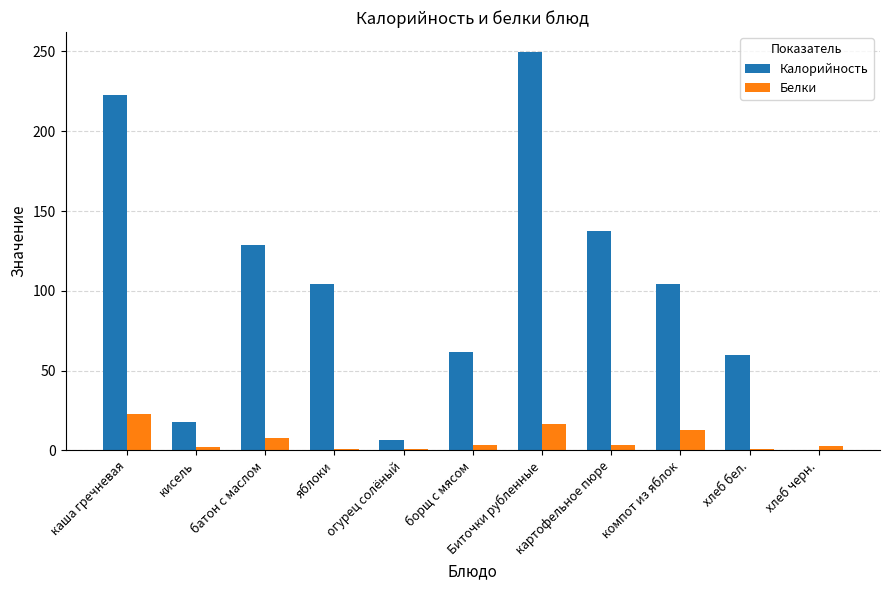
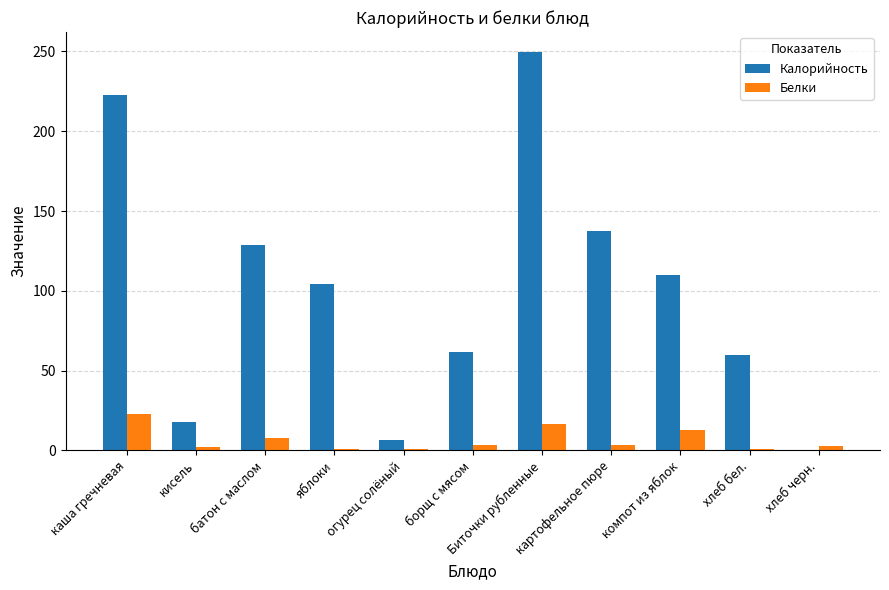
  {
    "Калорийность": {
      "каша гречневая": 223,
      "кисель": 18,
      "батон с маслом": 129,
      "яблоки": 104,
      "огурец солёный": 7,
      "борщ с мясом": 62,
      "Биточки рубленные": 250,
      "картофельное пюре": 137,
-     "компот из яблок": 104,
+     "компот из яблок": 110,
      "хлеб бел.": 60
    },
    "Белки": {
      "каша гречневая": 23,
      "кисель": 2,
      "батон с маслом": 8,
      "борщ с мясом": 4,
      "Биточки рубленные": 17,
      "картофельное пюре": 3,
      "компот из яблок": 13,
      "хлеб черн.": 3
    }
  }
